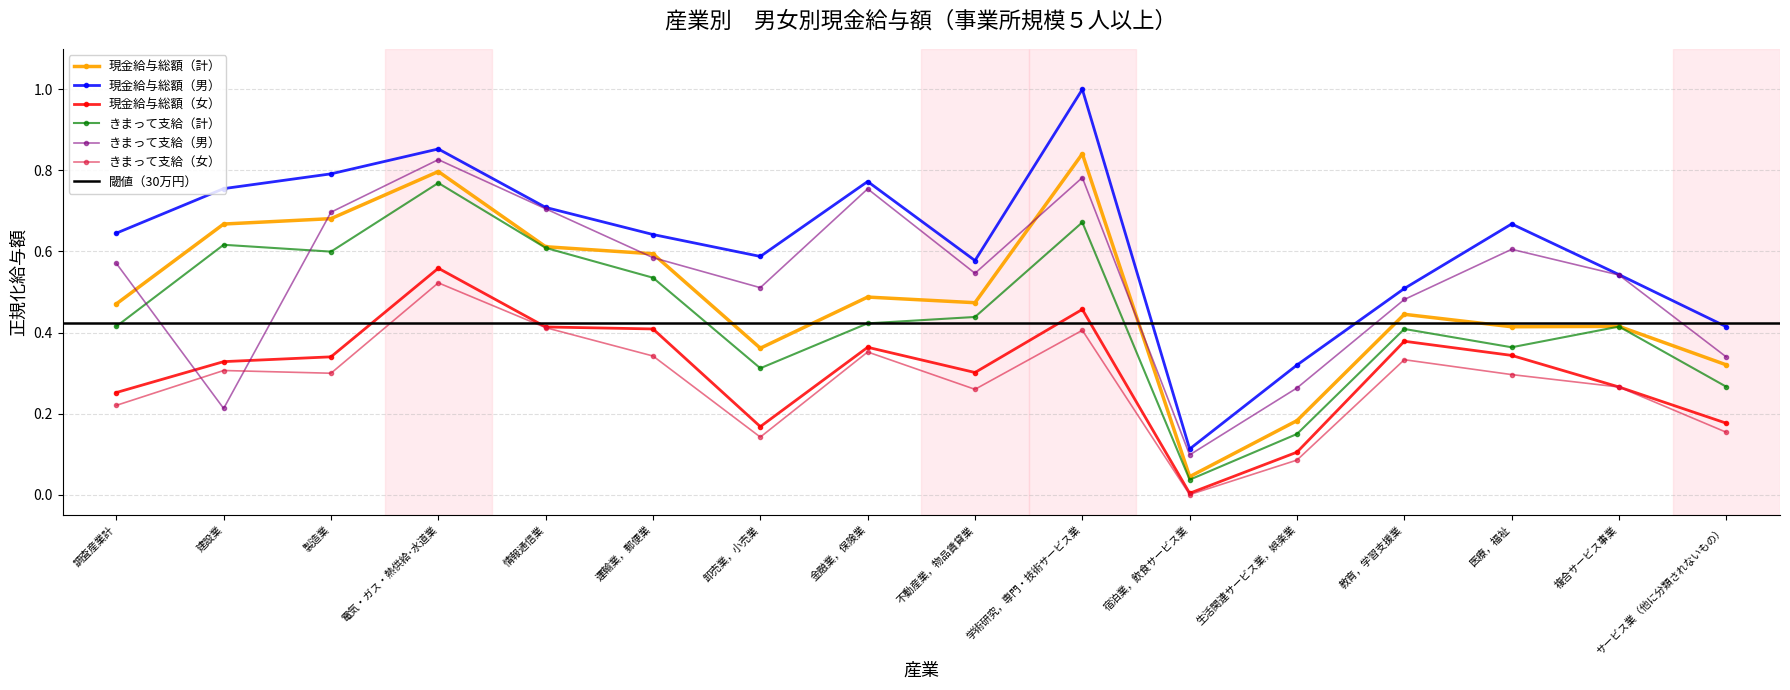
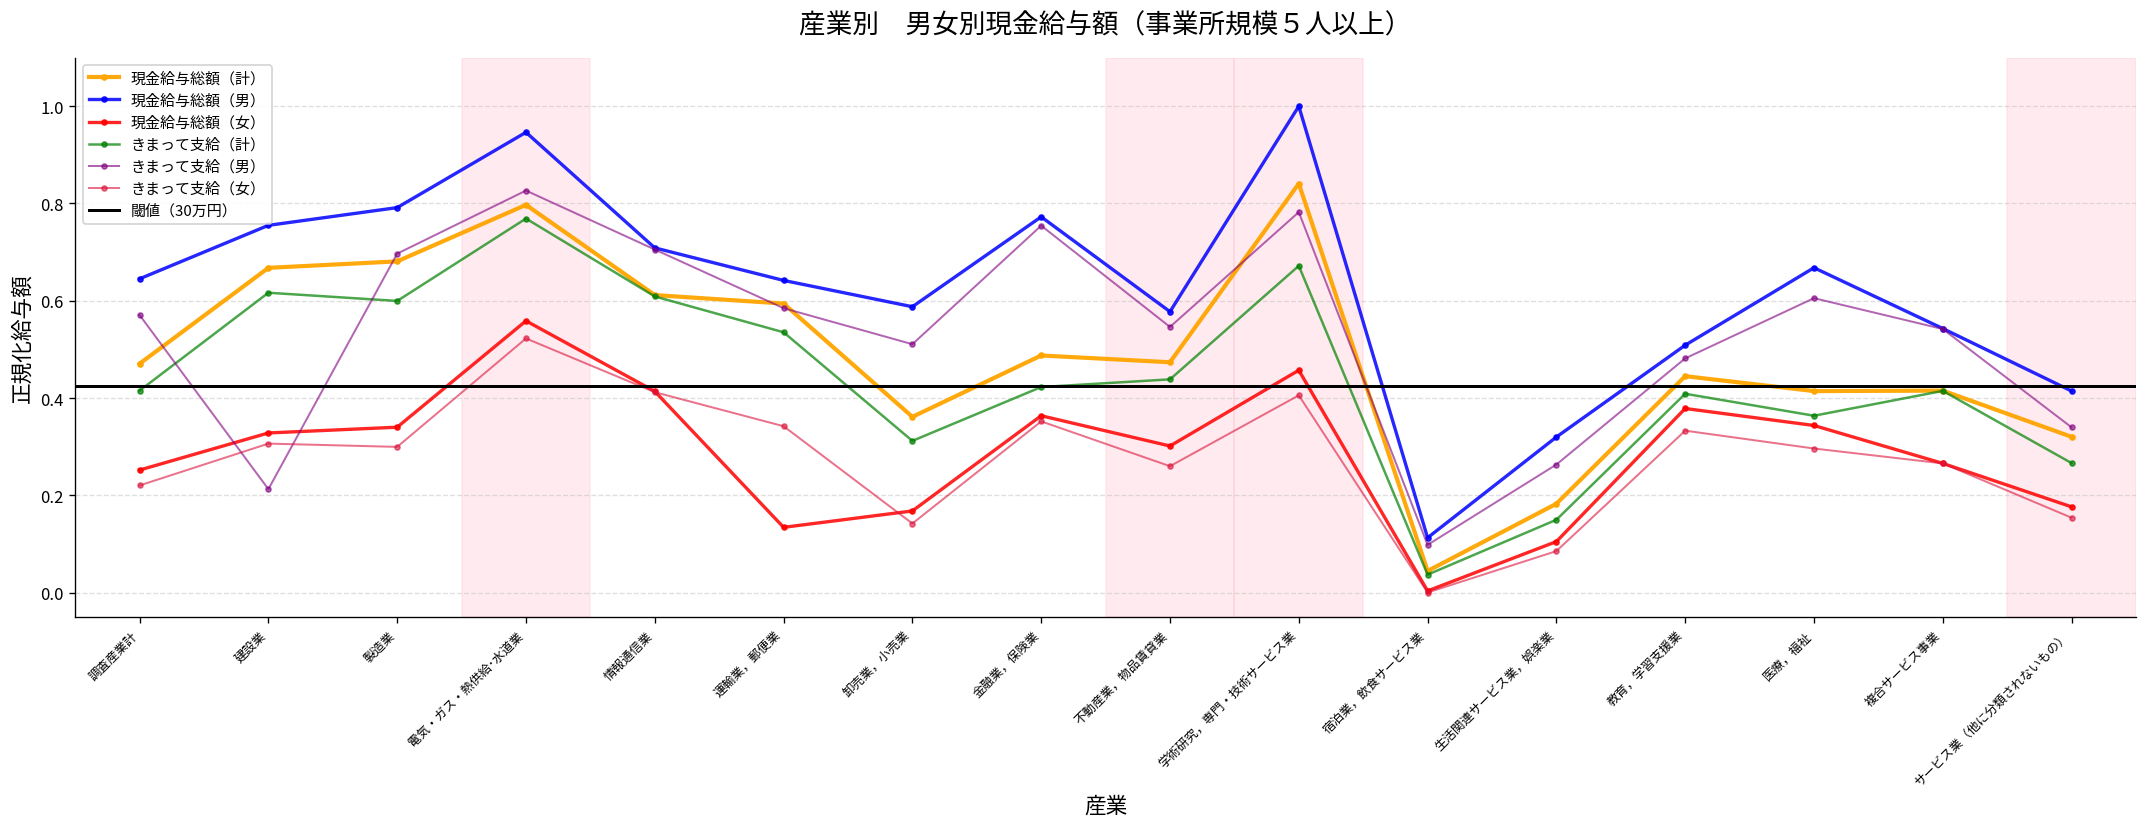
  {
    "現金給与総額（計）": {
      "調査産業計": 0.47,
      "建設業": 0.67,
      "製造業": 0.68,
      "電気・ガス・熱供給･水道業": 0.80,
      "運輸業，郵便業": 0.59,
      "卸売業，小売業": 0.36,
      "金融業，保険業": 0.49,
      "不動産業，物品賃貸業": 0.47,
      "学術研究，専門・技術サービス業": 0.84,
      "宿泊業，飲食サービス業": 0.04,
      "生活関連サービス業，娯楽業": 0.18,
      "教育，学習支援業": 0.44,
      "医療，福祉": 0.41,
      "サービス業（他に分類されないもの）": 0.32
    },
    "現金給与総額（男）": {
      "調査産業計": 0.65,
      "製造業": 0.79,
-     "電気・ガス・熱供給･水道業": 0.85,
+     "電気・ガス・熱供給･水道業": 0.95,
      "運輸業，郵便業": 0.64,
      "卸売業，小売業": 0.59,
      "金融業，保険業": 0.77,
      "不動産業，物品賃貸業": 0.58,
      "学術研究，専門・技術サービス業": 1.00,
      "宿泊業，飲食サービス業": 0.11,
      "生活関連サービス業，娯楽業": 0.32,
      "教育，学習支援業": 0.51,
      "医療，福祉": 0.67,
      "サービス業（他に分類されないもの）": 0.41
    },
    "現金給与総額（女）": {
      "調査産業計": 0.25,
      "建設業": 0.33,
      "製造業": 0.34,
      "電気・ガス・熱供給･水道業": 0.56,
-     "運輸業，郵便業": 0.41,
+     "運輸業，郵便業": 0.13,
      "卸売業，小売業": 0.17,
      "金融業，保険業": 0.36,
      "不動産業，物品賃貸業": 0.30,
      "学術研究，専門・技術サービス業": 0.46,
      "生活関連サービス業，娯楽業": 0.10,
      "教育，学習支援業": 0.38,
      "医療，福祉": 0.34,
      "サービス業（他に分類されないもの）": 0.18
    },
    "きまって支給（計）": {
      "調査産業計": 0.42,
      "建設業": 0.62,
      "製造業": 0.60,
      "電気・ガス・熱供給･水道業": 0.77,
      "運輸業，郵便業": 0.54,
      "卸売業，小売業": 0.31,
      "金融業，保険業": 0.42,
      "不動産業，物品賃貸業": 0.44,
      "学術研究，専門・技術サービス業": 0.67,
      "宿泊業，飲食サービス業": 0.04,
      "生活関連サービス業，娯楽業": 0.15,
      "教育，学習支援業": 0.41,
      "医療，福祉": 0.36,
      "サービス業（他に分類されないもの）": 0.27
    },
    "きまって支給（男）": {
      "調査産業計": 0.57,
      "建設業": 0.21,
      "製造業": 0.70,
      "電気・ガス・熱供給･水道業": 0.83,
      "運輸業，郵便業": 0.58,
      "卸売業，小売業": 0.51,
      "金融業，保険業": 0.75,
      "不動産業，物品賃貸業": 0.55,
      "学術研究，専門・技術サービス業": 0.78,
      "宿泊業，飲食サービス業": 0.10,
      "生活関連サービス業，娯楽業": 0.26,
      "教育，学習支援業": 0.48,
      "医療，福祉": 0.61,
      "サービス業（他に分類されないもの）": 0.34
    },
    "きまって支給（女）": {
      "調査産業計": 0.22,
      "建設業": 0.31,
      "製造業": 0.30,
      "電気・ガス・熱供給･水道業": 0.52,
      "運輸業，郵便業": 0.34,
      "卸売業，小売業": 0.14,
      "金融業，保険業": 0.35,
      "不動産業，物品賃貸業": 0.26,
      "学術研究，専門・技術サービス業": 0.41,
      "生活関連サービス業，娯楽業": 0.09,
      "教育，学習支援業": 0.33,
      "医療，福祉": 0.30,
      "サービス業（他に分類されないもの）": 0.15
    }
  }
